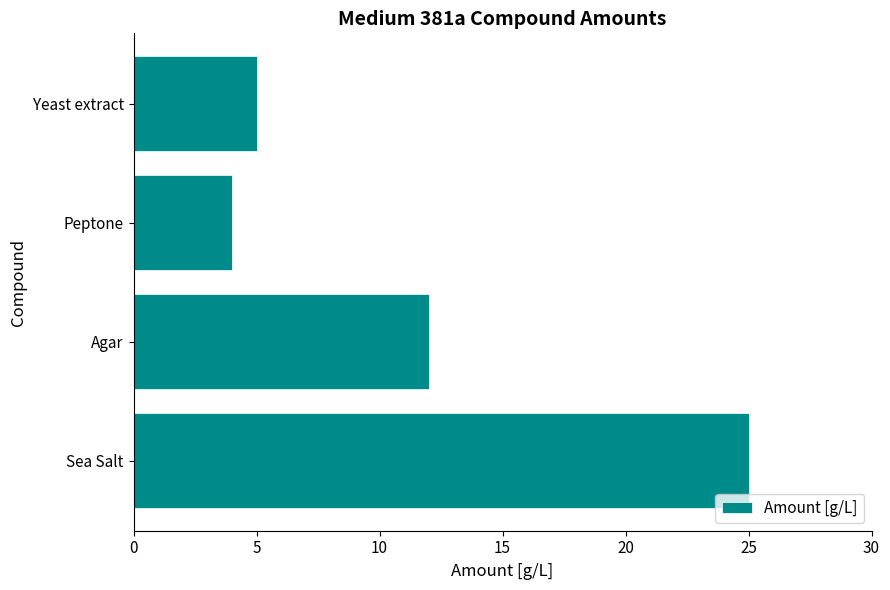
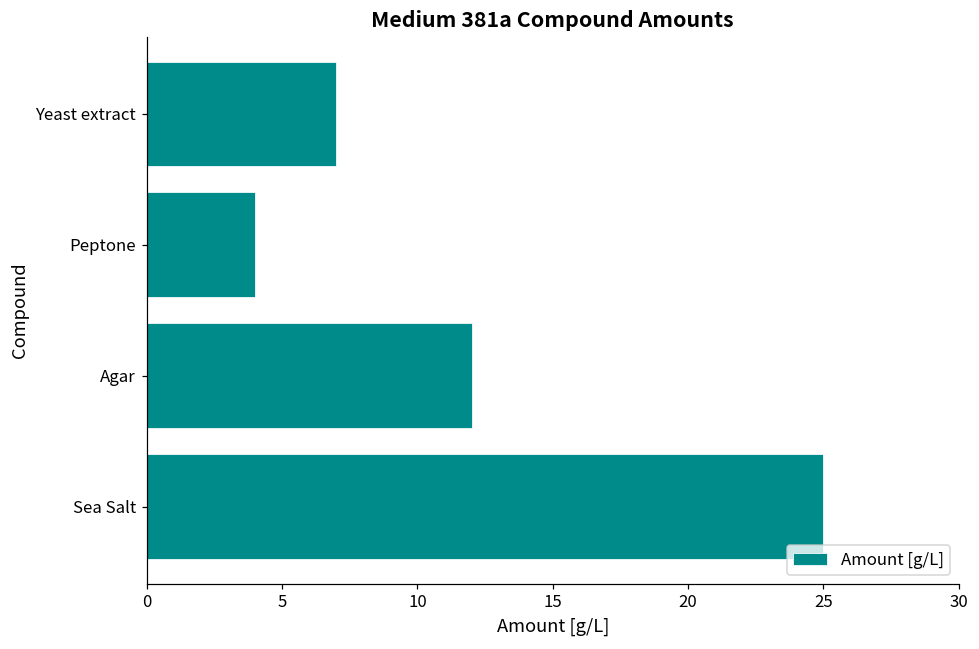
  {
-   "Yeast extract": 5,
+   "Yeast extract": 7,
    "Peptone": 4,
    "Agar": 12,
    "Sea Salt": 25
  }
